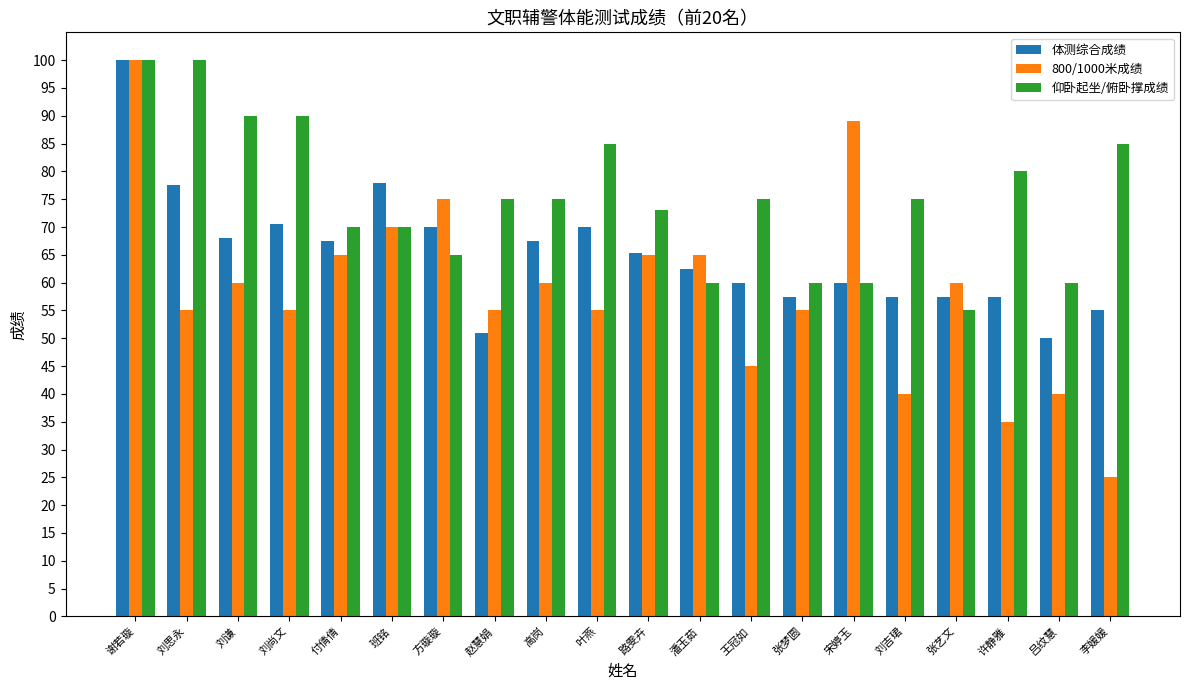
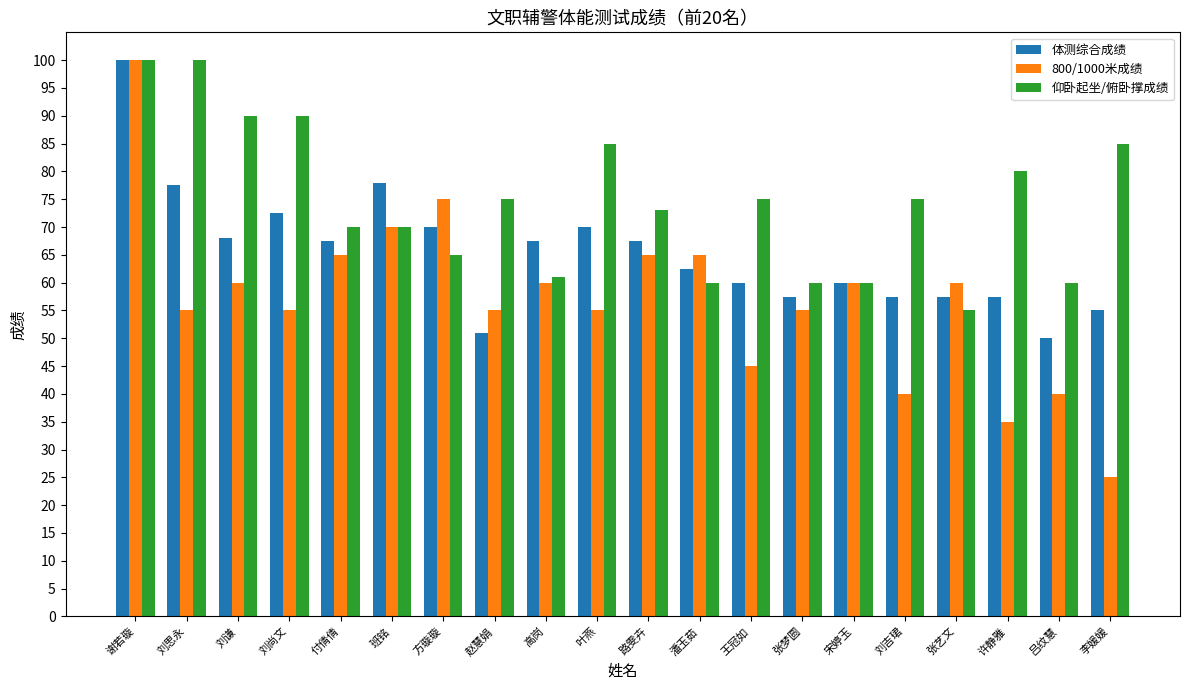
  {
    "体测综合成绩": {
      "谢若璇": 100,
      "刘思永": 78,
      "刘谦": 68,
-     "刘尚文": 71,
+     "刘尚文": 73,
      "付倩倩": 68,
      "班铭": 78,
      "方璇璇": 70,
      "赵慧娟": 51,
      "高岗": 68,
      "叶燕": 70,
-     "路雯卉": 65,
+     "路雯卉": 68,
      "潘玉茹": 63,
      "王冠如": 60,
      "张梦圆": 58,
      "宋婷玉": 60,
      "刘吉珺": 58,
      "张艺文": 58,
      "许静雅": 58,
      "吕纹慧": 50,
      "李媛媛": 55
    },
    "800/1000米成绩": {
      "谢若璇": 100,
      "刘思永": 55,
      "刘谦": 60,
      "刘尚文": 55,
      "付倩倩": 65,
      "班铭": 70,
      "方璇璇": 75,
      "赵慧娟": 55,
      "高岗": 60,
      "叶燕": 55,
      "路雯卉": 65,
      "潘玉茹": 65,
      "王冠如": 45,
      "张梦圆": 55,
-     "宋婷玉": 89,
+     "宋婷玉": 60,
      "刘吉珺": 40,
      "张艺文": 60,
      "许静雅": 35,
      "吕纹慧": 40,
      "李媛媛": 25
    },
    "仰卧起坐/俯卧撑成绩": {
      "谢若璇": 100,
      "刘思永": 100,
      "刘谦": 90,
      "刘尚文": 90,
      "付倩倩": 70,
      "班铭": 70,
      "方璇璇": 65,
      "赵慧娟": 75,
-     "高岗": 75,
+     "高岗": 61,
      "叶燕": 85,
      "路雯卉": 73,
      "潘玉茹": 60,
      "王冠如": 75,
      "张梦圆": 60,
      "宋婷玉": 60,
      "刘吉珺": 75,
      "张艺文": 55,
      "许静雅": 80,
      "吕纹慧": 60,
      "李媛媛": 85
    }
  }
